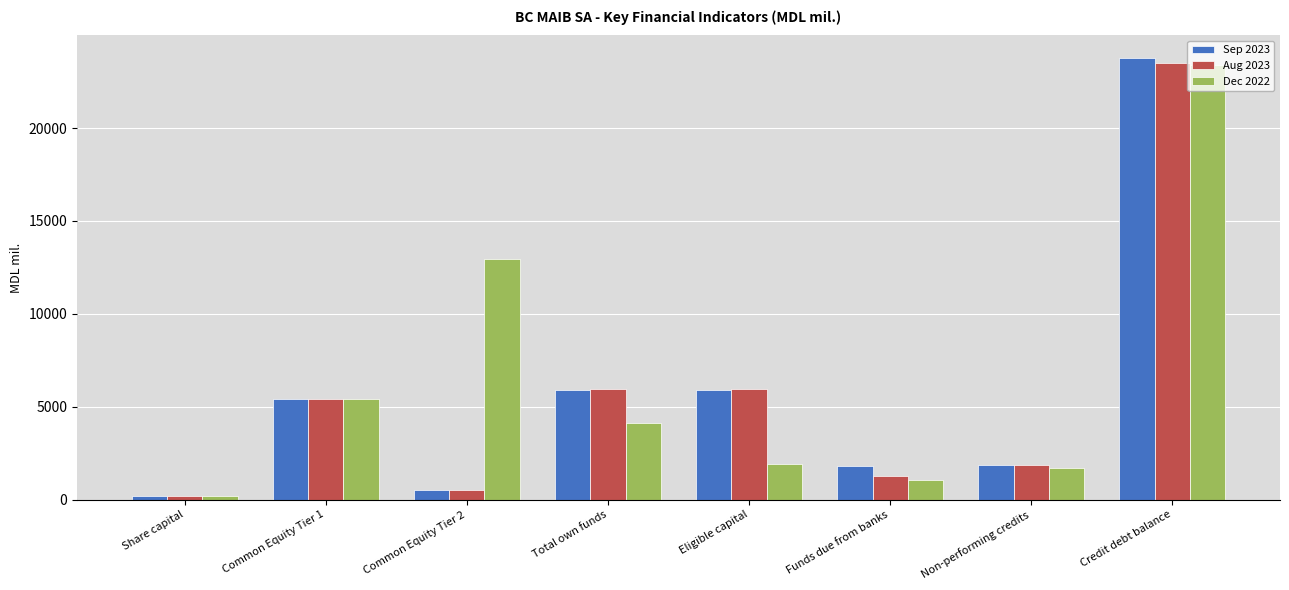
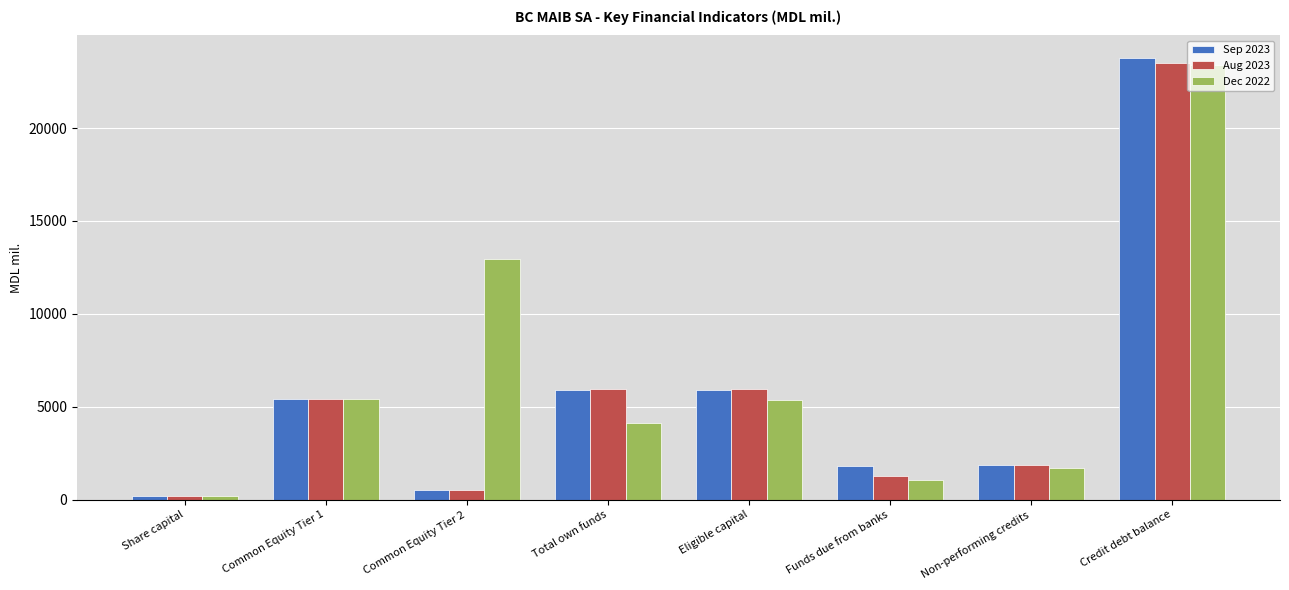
  {
    "Sep 2023": {
      "Share capital": 200,
      "Common Equity Tier 1": 5400,
      "Common Equity Tier 2": 500,
      "Total own funds": 5900,
      "Eligible capital": 5900,
      "Funds due from banks": 1800,
      "Non-performing credits": 1800,
      "Credit debt balance": 23800
    },
    "Aug 2023": {
      "Share capital": 200,
      "Common Equity Tier 1": 5400,
      "Common Equity Tier 2": 500,
      "Total own funds": 5900,
      "Eligible capital": 5900,
      "Funds due from banks": 1300,
      "Non-performing credits": 1900,
      "Credit debt balance": 23500
    },
    "Dec 2022": {
      "Share capital": 200,
      "Common Equity Tier 1": 5400,
      "Common Equity Tier 2": 12900,
      "Total own funds": 4100,
-     "Eligible capital": 1900,
+     "Eligible capital": 5400,
      "Funds due from banks": 1100,
      "Non-performing credits": 1700
    }
  }
